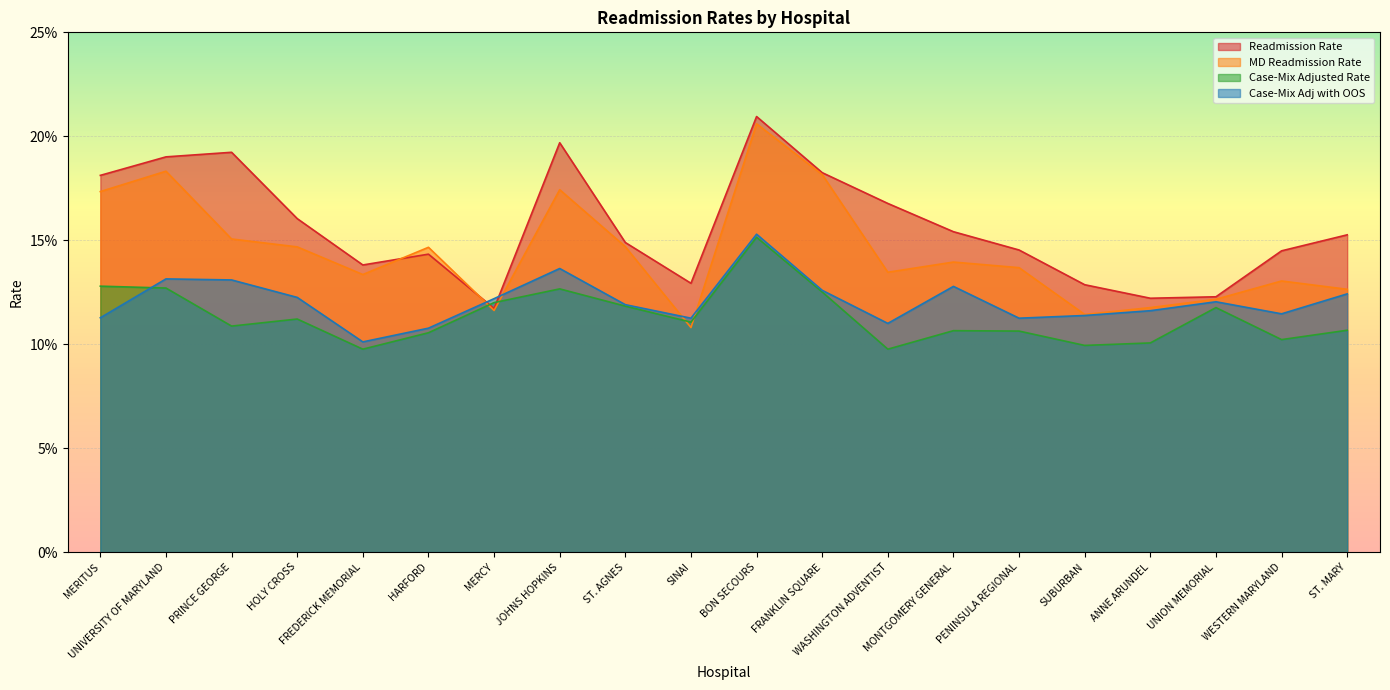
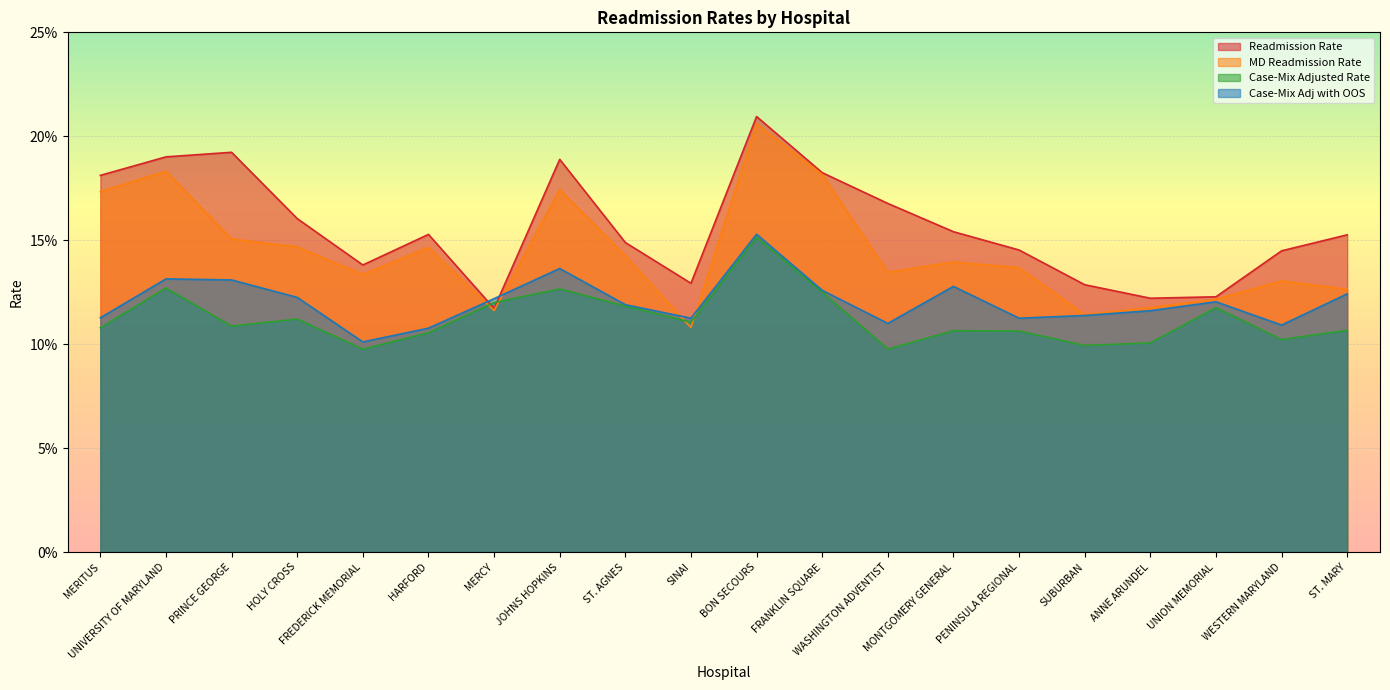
  {
    "Readmission Rate": {
      "MERITUS": "18.1%",
      "UNIVERSITY OF MARYLAND": "19.0%",
      "PRINCE GEORGE": "19.2%",
      "HOLY CROSS": "16.0%",
      "FREDERICK MEMORIAL": "13.8%",
-     "HARFORD": "14.3%",
-     "JOHNS HOPKINS": "19.7%",
+     "HARFORD": "15.3%",
+     "JOHNS HOPKINS": "18.9%",
      "ST. AGNES": "14.9%",
      "SINAI": "12.9%",
      "BON SECOURS": "21.0%",
      "WASHINGTON ADVENTIST": "16.8%",
      "MONTGOMERY GENERAL": "15.4%",
      "PENINSULA REGIONAL": "14.5%",
      "SUBURBAN": "12.9%",
      "ANNE ARUNDEL": "12.2%",
      "WESTERN MARYLAND": "14.5%",
      "ST. MARY": "15.3%"
    },
    "MD Readmission Rate": {
      "MERITUS": "17.3%",
      "UNIVERSITY OF MARYLAND": "18.3%",
      "PRINCE GEORGE": "15.1%",
      "HOLY CROSS": "14.7%",
      "FREDERICK MEMORIAL": "13.4%",
      "HARFORD": "14.7%",
      "JOHNS HOPKINS": "17.4%",
-     "ST. AGNES": "14.7%",
+     "ST. AGNES": "14.3%",
      "SINAI": "10.8%",
      "BON SECOURS": "20.6%",
      "WASHINGTON ADVENTIST": "13.5%",
      "MONTGOMERY GENERAL": "14.0%",
      "PENINSULA REGIONAL": "13.7%",
      "ANNE ARUNDEL": "11.8%",
      "WESTERN MARYLAND": "13.0%",
      "ST. MARY": "12.6%"
    },
    "Case-Mix Adjusted Rate": {
-     "MERITUS": "12.8%",
+     "MERITUS": "10.8%",
      "UNIVERSITY OF MARYLAND": "12.7%",
      "PRINCE GEORGE": "10.9%",
      "HOLY CROSS": "11.2%",
      "FREDERICK MEMORIAL": "9.8%",
      "HARFORD": "10.5%",
      "MERCY": "12.0%",
      "JOHNS HOPKINS": "12.7%",
      "SINAI": "11.1%",
      "BON SECOURS": "15.1%",
      "WASHINGTON ADVENTIST": "9.8%",
      "MONTGOMERY GENERAL": "10.7%",
      "PENINSULA REGIONAL": "10.6%",
      "SUBURBAN": "9.9%",
      "ANNE ARUNDEL": "10.1%",
      "UNION MEMORIAL": "11.8%",
      "WESTERN MARYLAND": "10.2%",
      "ST. MARY": "10.7%"
    },
    "Case-Mix Adj with OOS": {
      "MERITUS": "11.3%",
      "UNIVERSITY OF MARYLAND": "13.1%",
      "PRINCE GEORGE": "13.1%",
      "HOLY CROSS": "12.3%",
      "FREDERICK MEMORIAL": "10.1%",
      "HARFORD": "10.8%",
      "MERCY": "12.2%",
      "JOHNS HOPKINS": "13.6%",
      "SINAI": "11.3%",
      "BON SECOURS": "15.3%",
      "WASHINGTON ADVENTIST": "11.0%",
      "MONTGOMERY GENERAL": "12.8%",
      "PENINSULA REGIONAL": "11.3%",
      "ANNE ARUNDEL": "11.6%",
-     "WESTERN MARYLAND": "11.5%",
+     "WESTERN MARYLAND": "10.9%",
      "ST. MARY": "12.4%"
    }
  }
